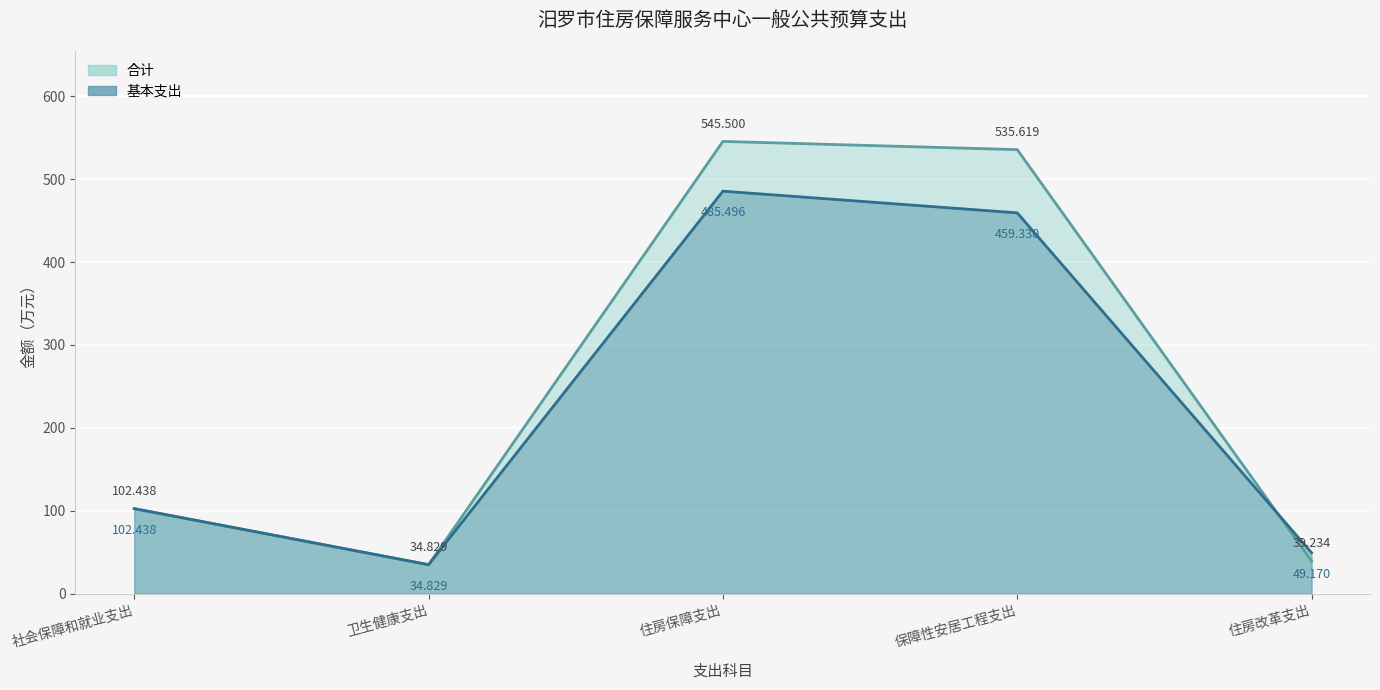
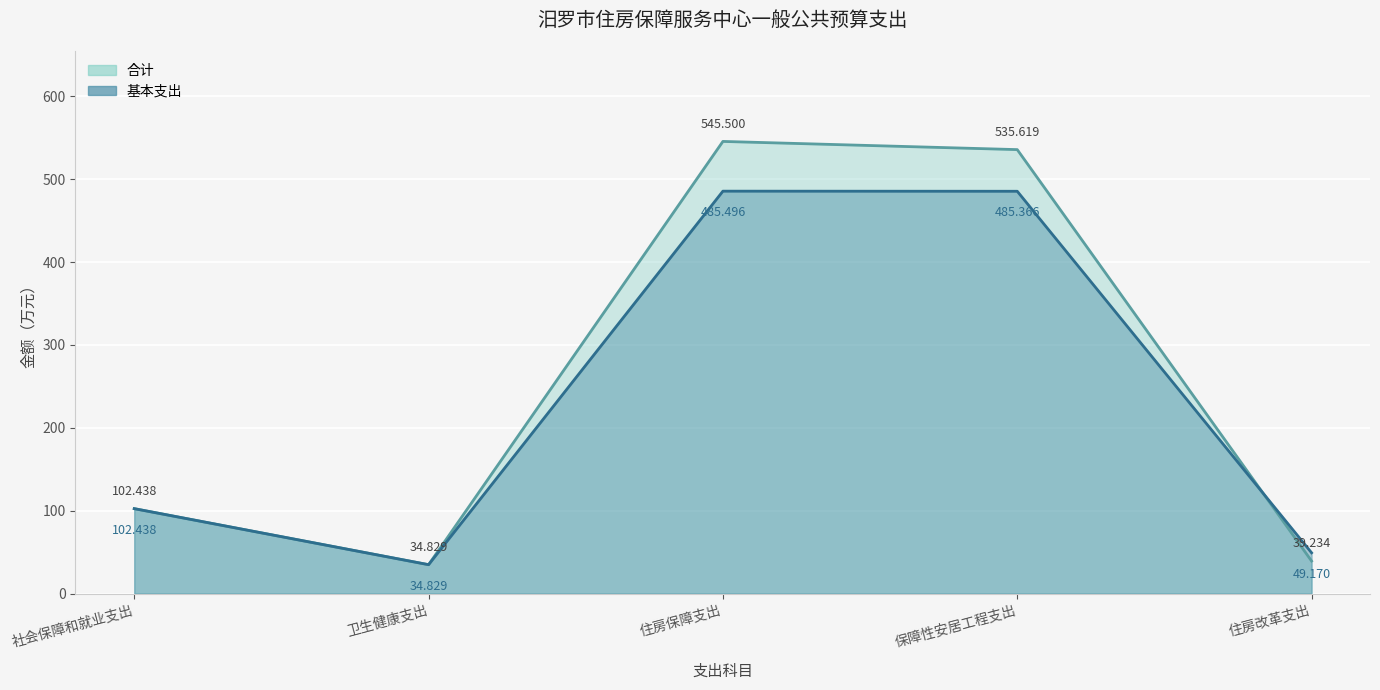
  {
    "合计": {
      "住房保障支出": 545.500,
      "保障性安居工程支出": 535.619,
      "住房改革支出": 39.234
    },
    "基本支出": {
      "住房保障支出": 485.496,
-     "保障性安居工程支出": 459.330,
+     "保障性安居工程支出": 485.366,
      "住房改革支出": 49.170
    }
  }
